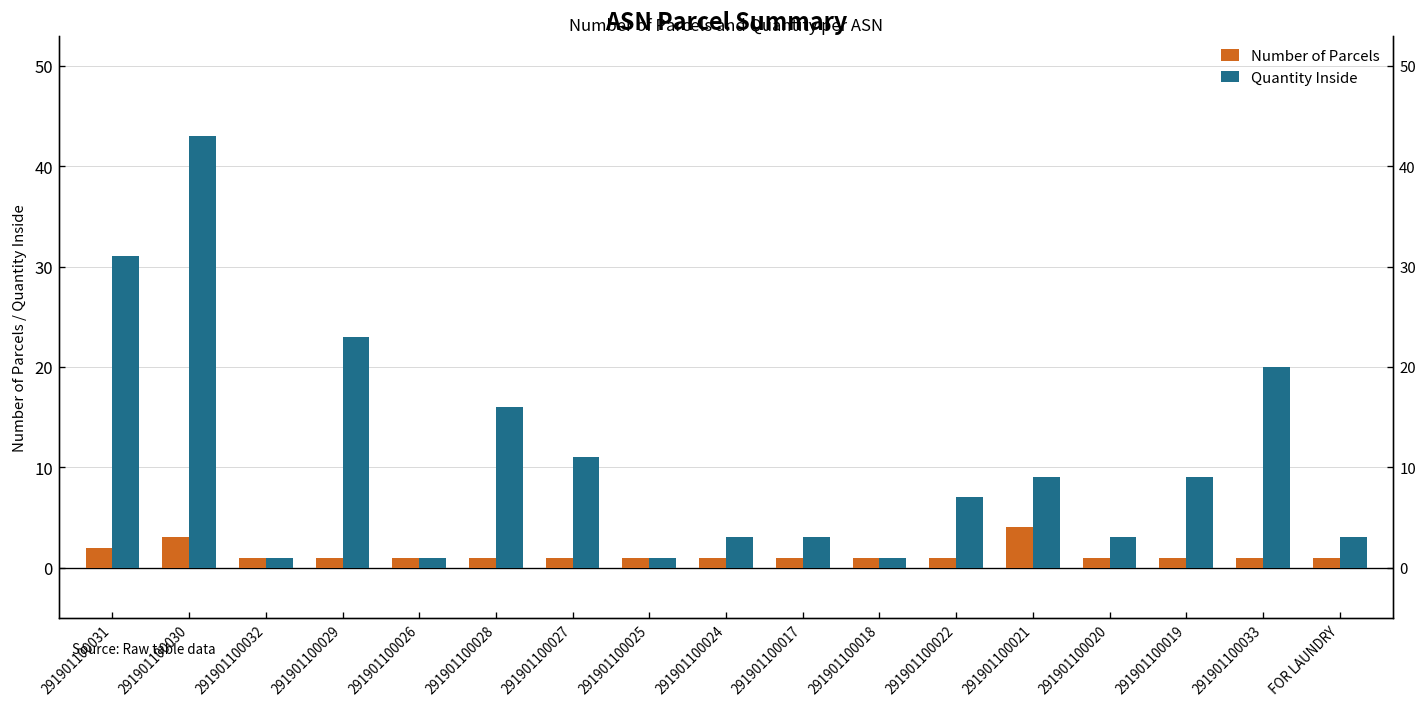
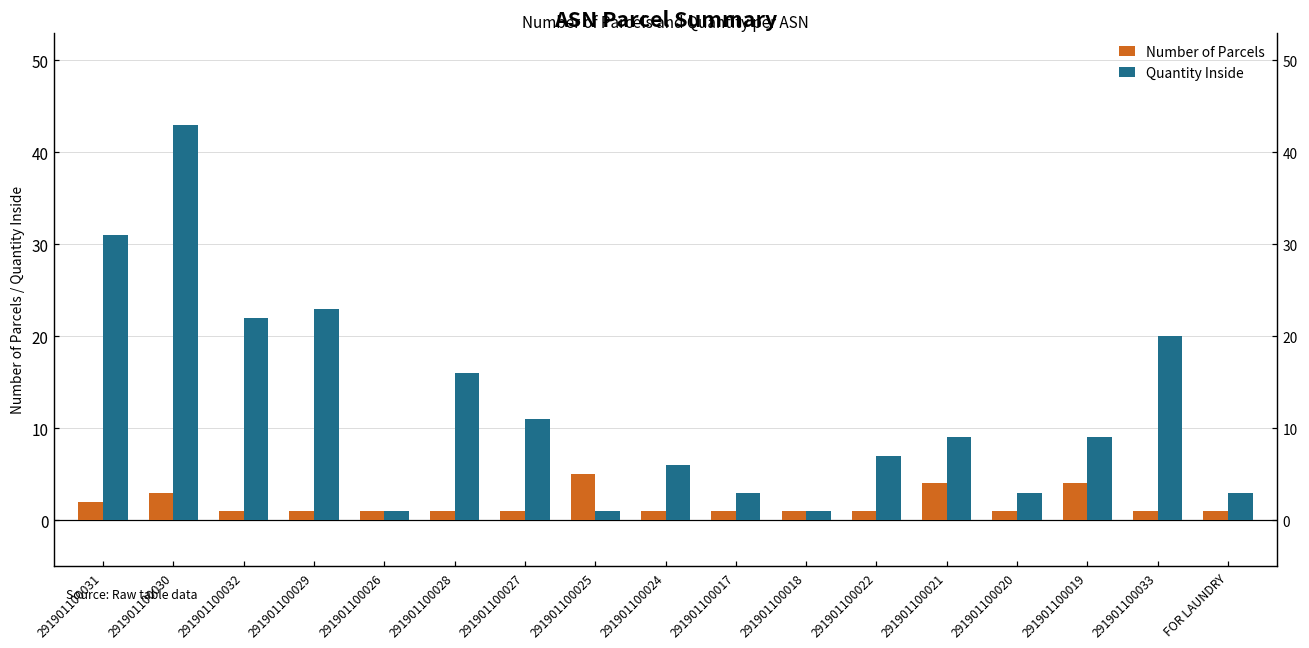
  {
    "Number of Parcels": {
      "291901100031": 2,
      "291901100030": 3,
      "291901100032": 1,
      "291901100029": 1,
      "291901100026": 1,
      "291901100028": 1,
      "291901100027": 1,
-     "291901100025": 1,
+     "291901100025": 5,
      "291901100024": 1,
      "291901100017": 1,
      "291901100018": 1,
      "291901100022": 1,
      "291901100021": 4,
      "291901100020": 1,
-     "291901100019": 1,
+     "291901100019": 4,
      "291901100033": 1,
      "FOR LAUNDRY": 1
    },
    "Quantity Inside": {
      "291901100031": 31,
      "291901100030": 43,
-     "291901100032": 1,
+     "291901100032": 22,
      "291901100029": 23,
      "291901100026": 1,
      "291901100028": 16,
      "291901100027": 11,
      "291901100025": 1,
-     "291901100024": 3,
+     "291901100024": 6,
      "291901100017": 3,
      "291901100018": 1,
      "291901100022": 7,
      "291901100021": 9,
      "291901100020": 3,
      "291901100019": 9,
      "291901100033": 20,
      "FOR LAUNDRY": 3
    }
  }
